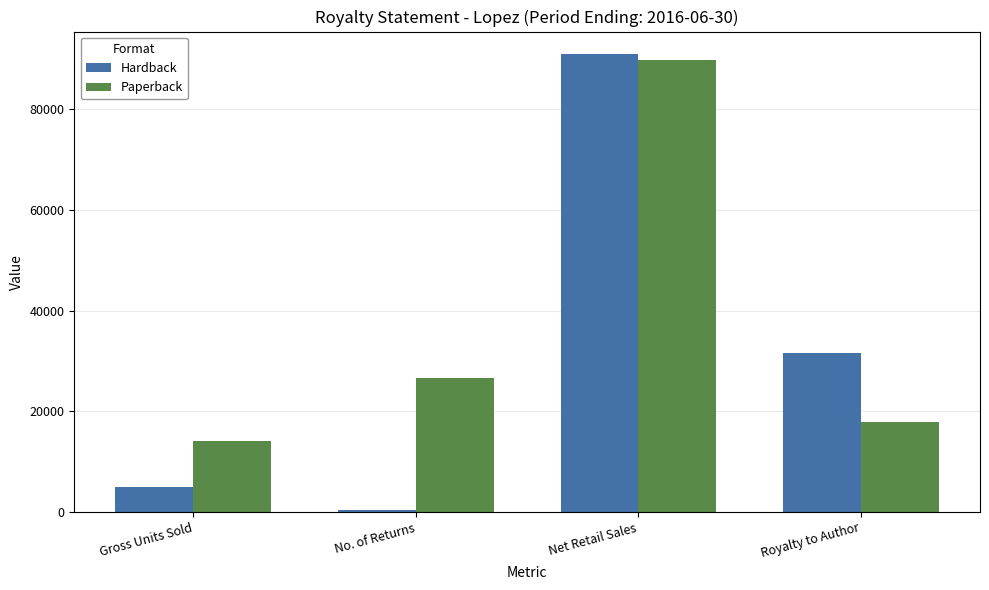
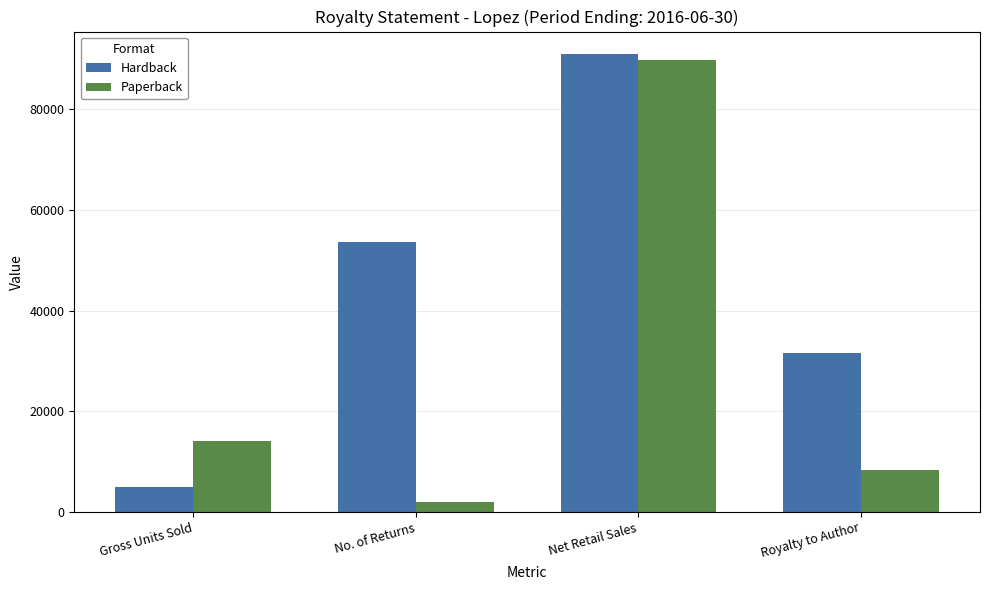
  {
    "Hardback": {
      "Gross Units Sold": 5000,
-     "No. of Returns": 0,
+     "No. of Returns": 54000,
      "Net Retail Sales": 91000,
      "Royalty to Author": 32000
    },
    "Paperback": {
      "Gross Units Sold": 14000,
-     "No. of Returns": 27000,
+     "No. of Returns": 2000,
      "Net Retail Sales": 90000,
-     "Royalty to Author": 18000
+     "Royalty to Author": 8000
    }
  }
